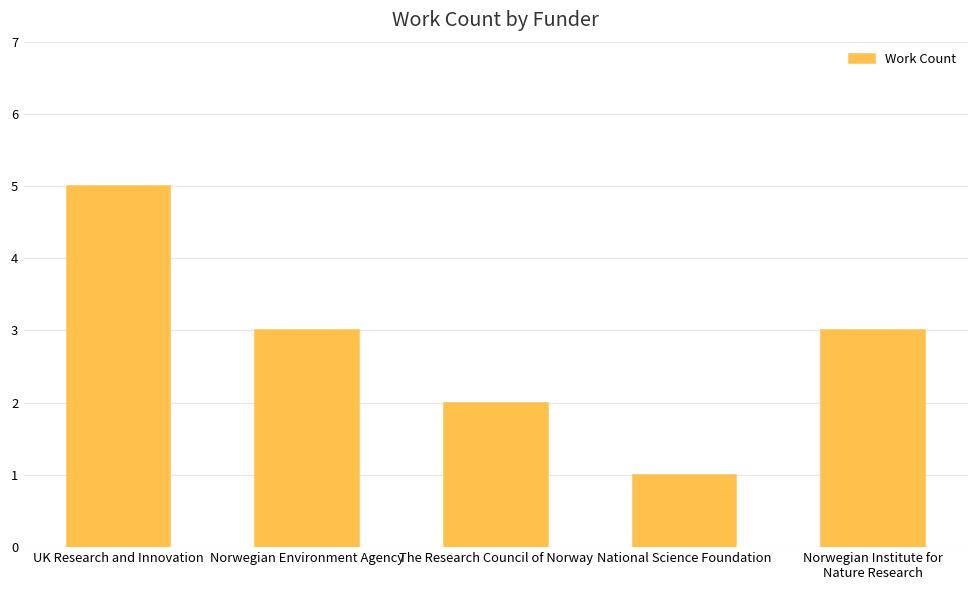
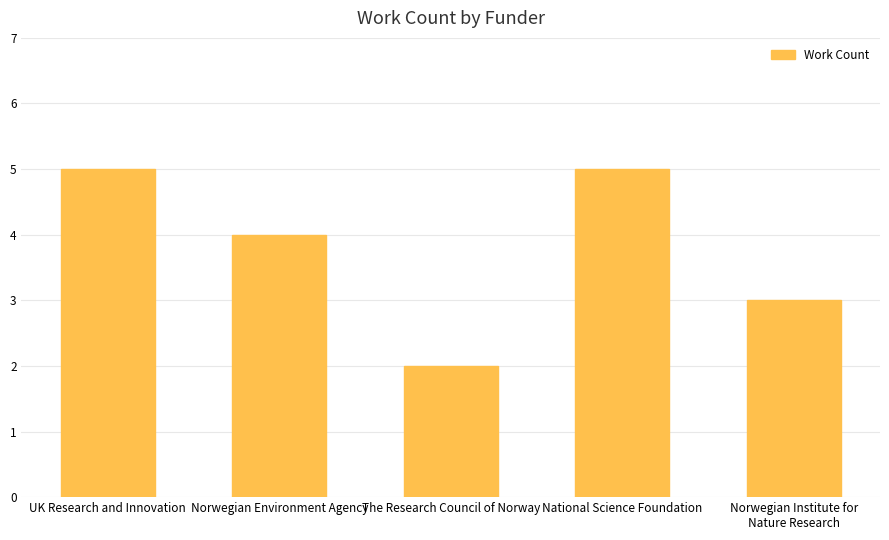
  {
    "UK Research and Innovation": 5,
-   "Norwegian Environment Agency": 3,
+   "Norwegian Environment Agency": 4,
    "The Research Council of Norway": 2,
-   "National Science Foundation": 1,
+   "National Science Foundation": 5,
    "Norwegian Institute for Nature Research": 3
  }
